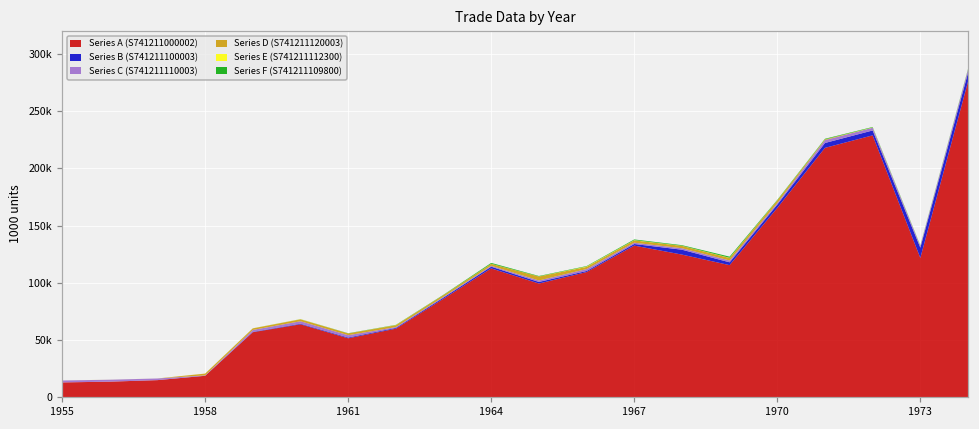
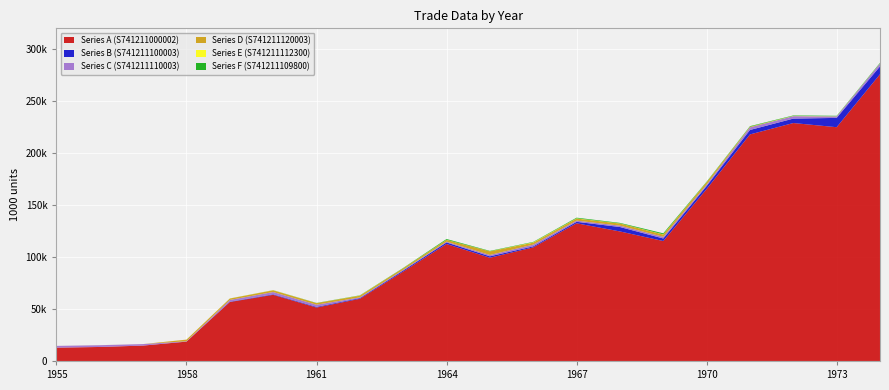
  {
    "Series A (S741211000002)": {
      "1970": 165000,
-     "1973": 122000
+     "1973": 225000
    }
  }
